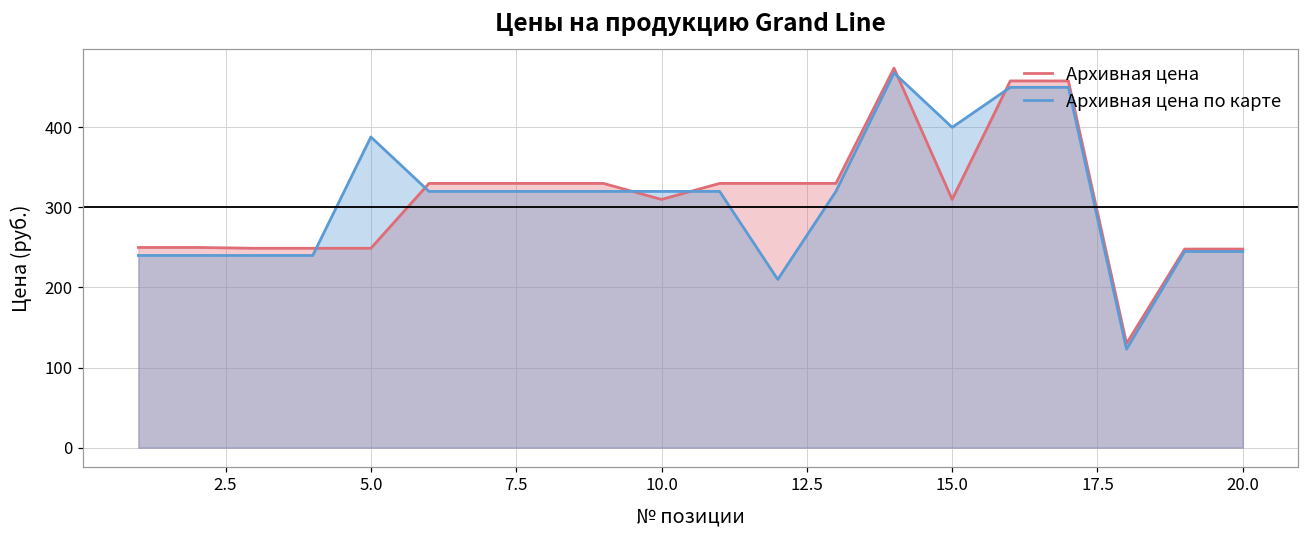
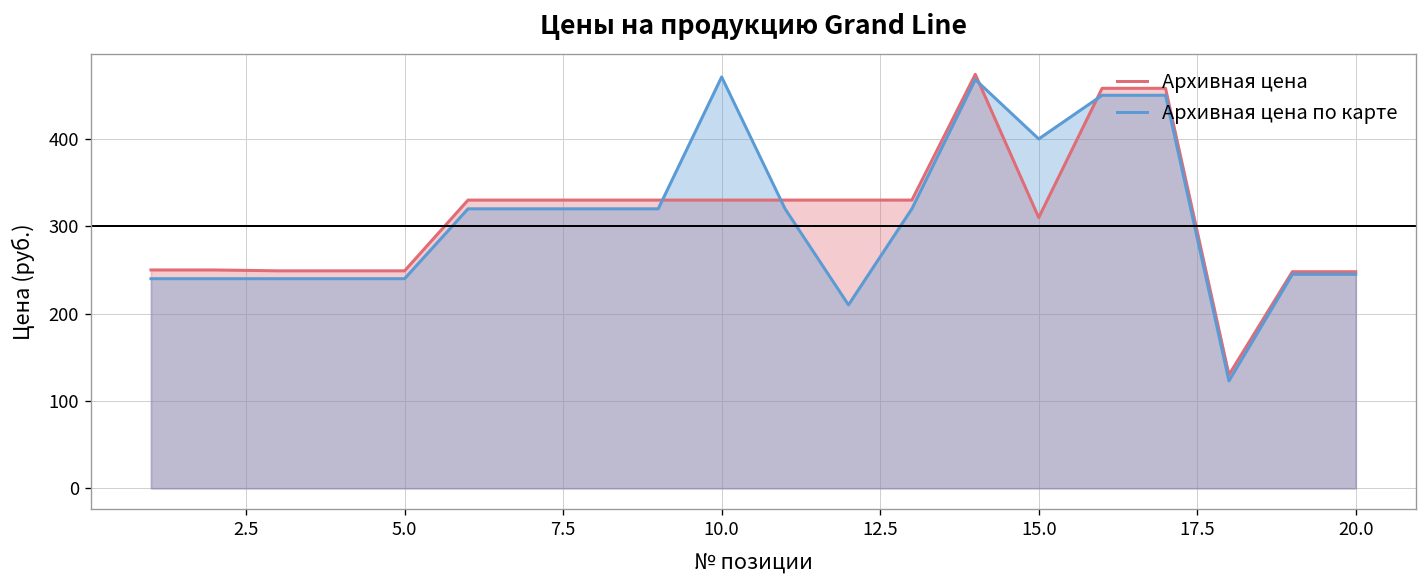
  {
    "Архивная цена": {
      "5.0": 250,
-     "10.0": 310,
+     "10.0": 330,
      "15.0": 310
    },
    "Архивная цена по карте": {
-     "5.0": 390,
-     "10.0": 320,
+     "5.0": 240,
+     "10.0": 470,
      "15.0": 400
    }
  }
